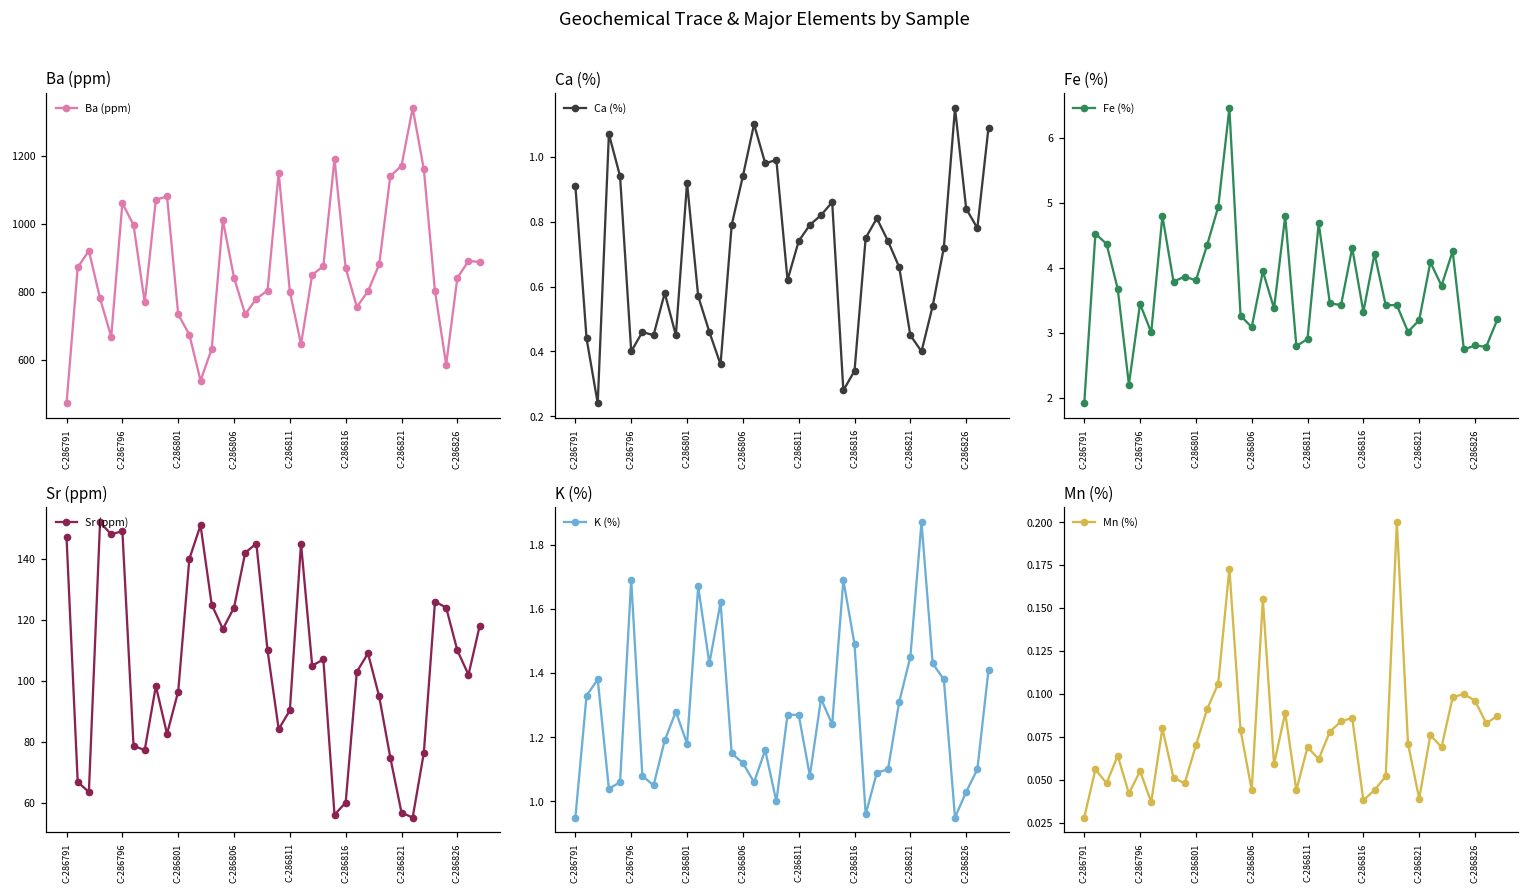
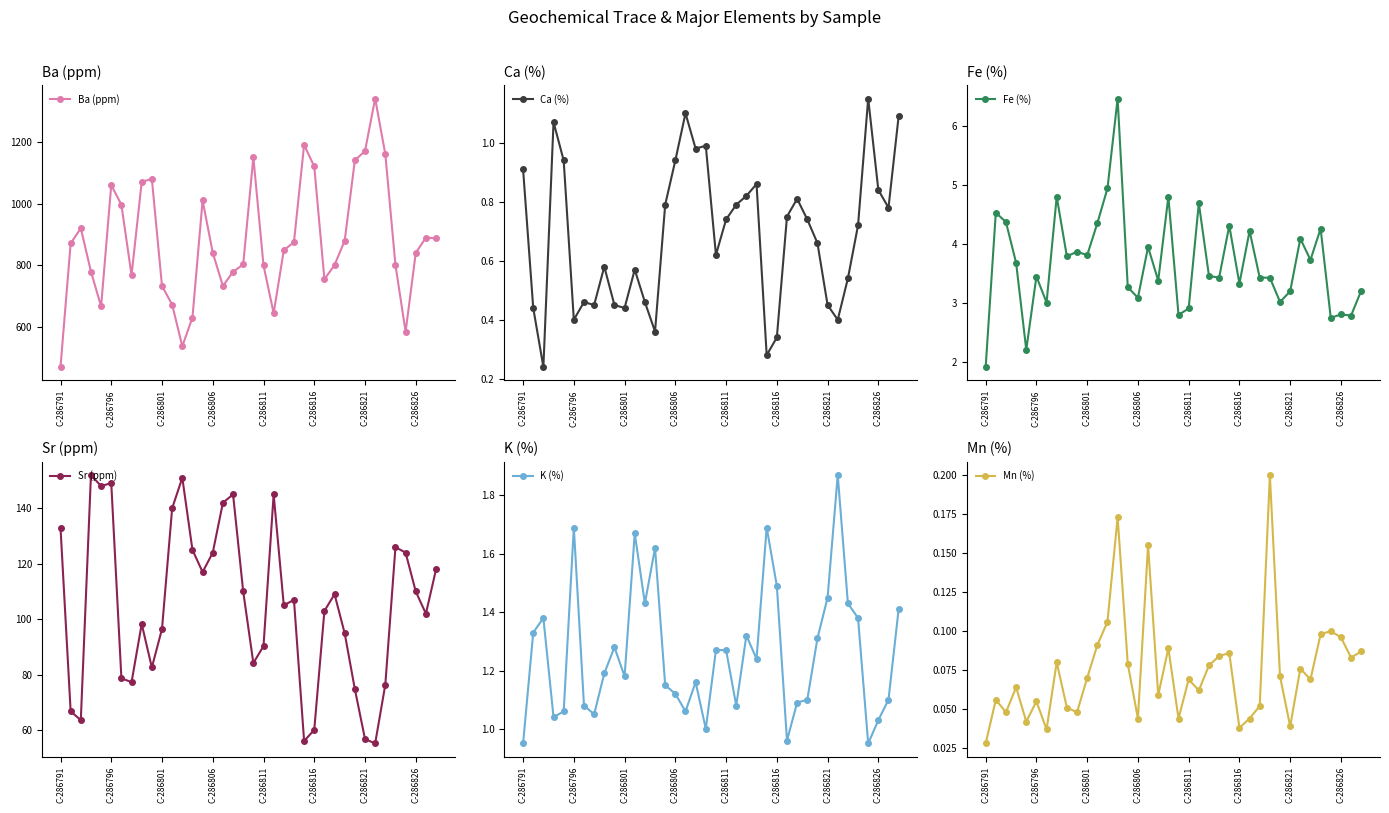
  {
    "Ba (ppm)": {
      "C-286791": 470,
      "C-286796": 1060,
      "C-286801": 730,
      "C-286806": 840,
      "C-286811": 800,
-     "C-286816": 870,
+     "C-286816": 1120,
      "C-286821": 1170,
      "C-286826": 840
    },
    "Ca (%)": {
      "C-286791": 0.91,
      "C-286796": 0.40,
-     "C-286801": 0.92,
+     "C-286801": 0.44,
      "C-286806": 0.94,
      "C-286811": 0.74,
      "C-286816": 0.34,
      "C-286821": 0.45,
      "C-286826": 0.84
    },
    "Fe (%)": {
      "C-286791": 1.9,
      "C-286796": 3.5,
      "C-286801": 3.8,
      "C-286806": 3.1,
      "C-286811": 2.9,
      "C-286816": 3.3,
      "C-286821": 3.2,
      "C-286826": 2.8
    },
    "Sr (ppm)": {
-     "C-286791": 147,
+     "C-286791": 133,
      "C-286796": 149,
      "C-286801": 97,
      "C-286806": 124,
      "C-286811": 90,
      "C-286816": 60,
      "C-286821": 57,
      "C-286826": 110
    },
    "K (%)": {
      "C-286791": 0.95,
      "C-286796": 1.69,
      "C-286801": 1.18,
      "C-286806": 1.12,
      "C-286811": 1.27,
      "C-286816": 1.49,
      "C-286821": 1.45,
      "C-286826": 1.03
    },
    "Mn (%)": {
      "C-286791": 0.028,
      "C-286796": 0.055,
      "C-286801": 0.070,
      "C-286806": 0.044,
      "C-286811": 0.069,
      "C-286816": 0.038,
      "C-286821": 0.039,
      "C-286826": 0.096
    }
  }
